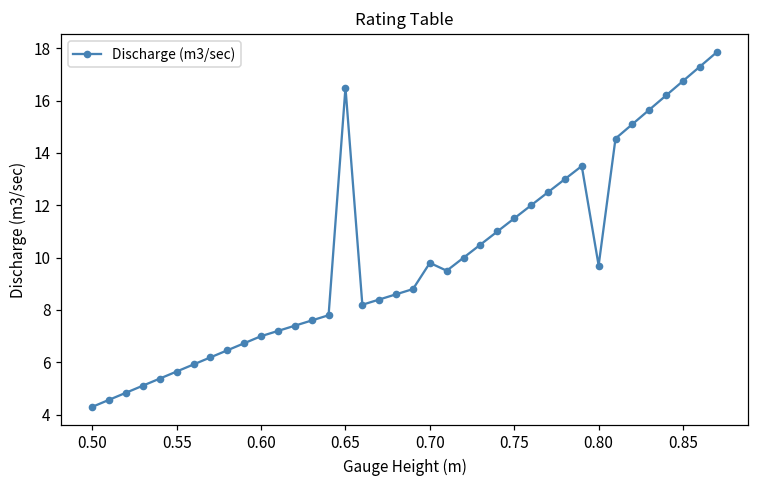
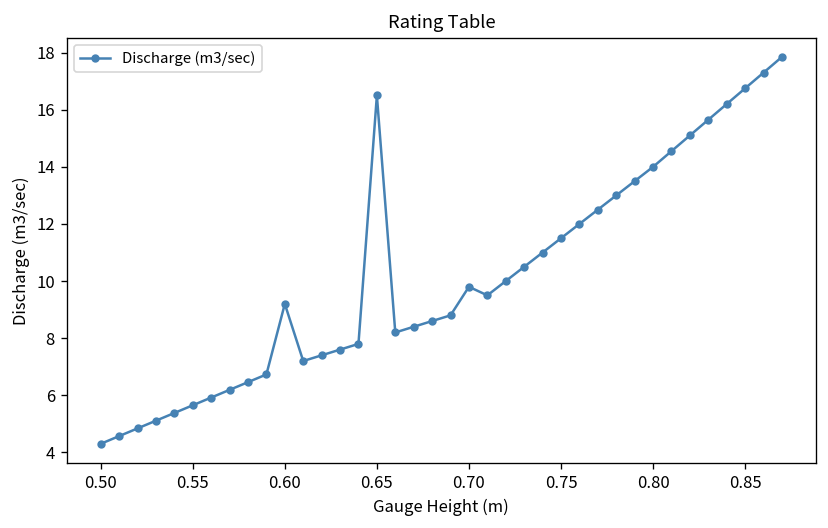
  {
    "0.50": 4.3,
    "0.55": 5.7,
-   "0.60": 7.0,
+   "0.60": 9.2,
    "0.65": 16.5,
    "0.70": 9.8,
    "0.75": 11.5,
-   "0.80": 9.7,
+   "0.80": 14.0,
    "0.85": 16.8
  }
